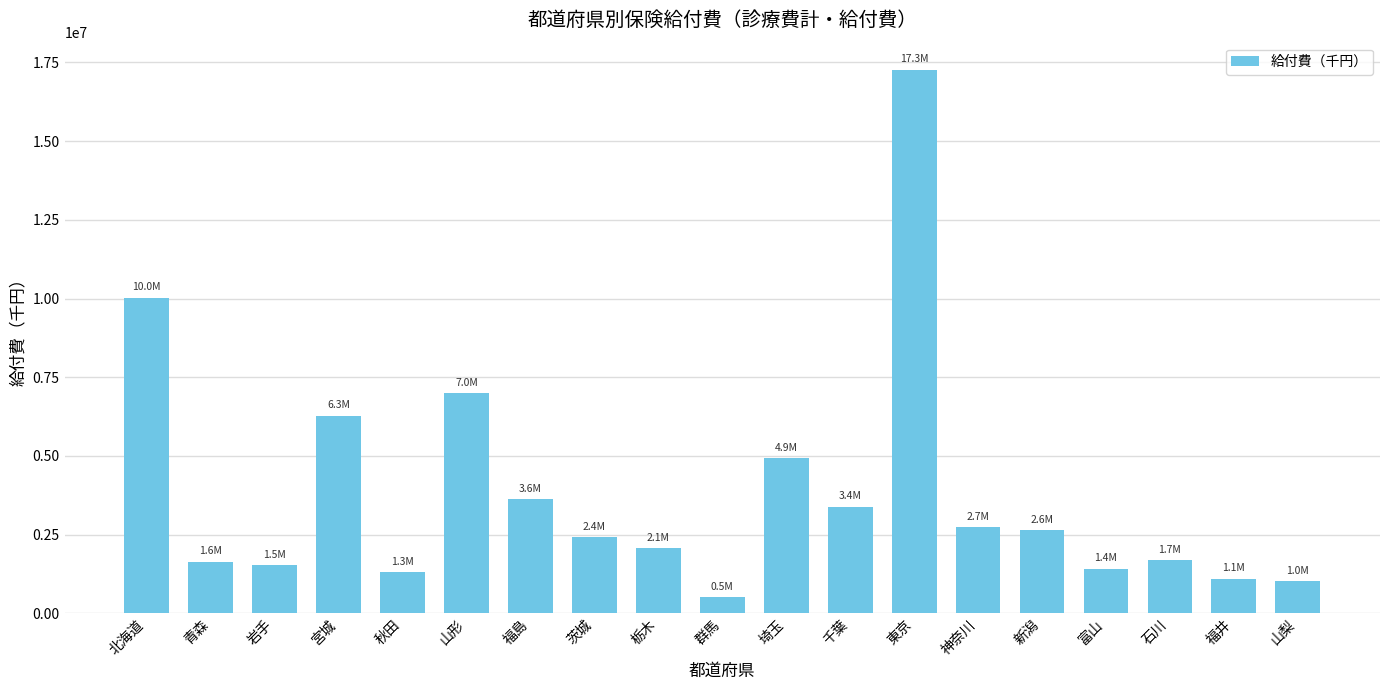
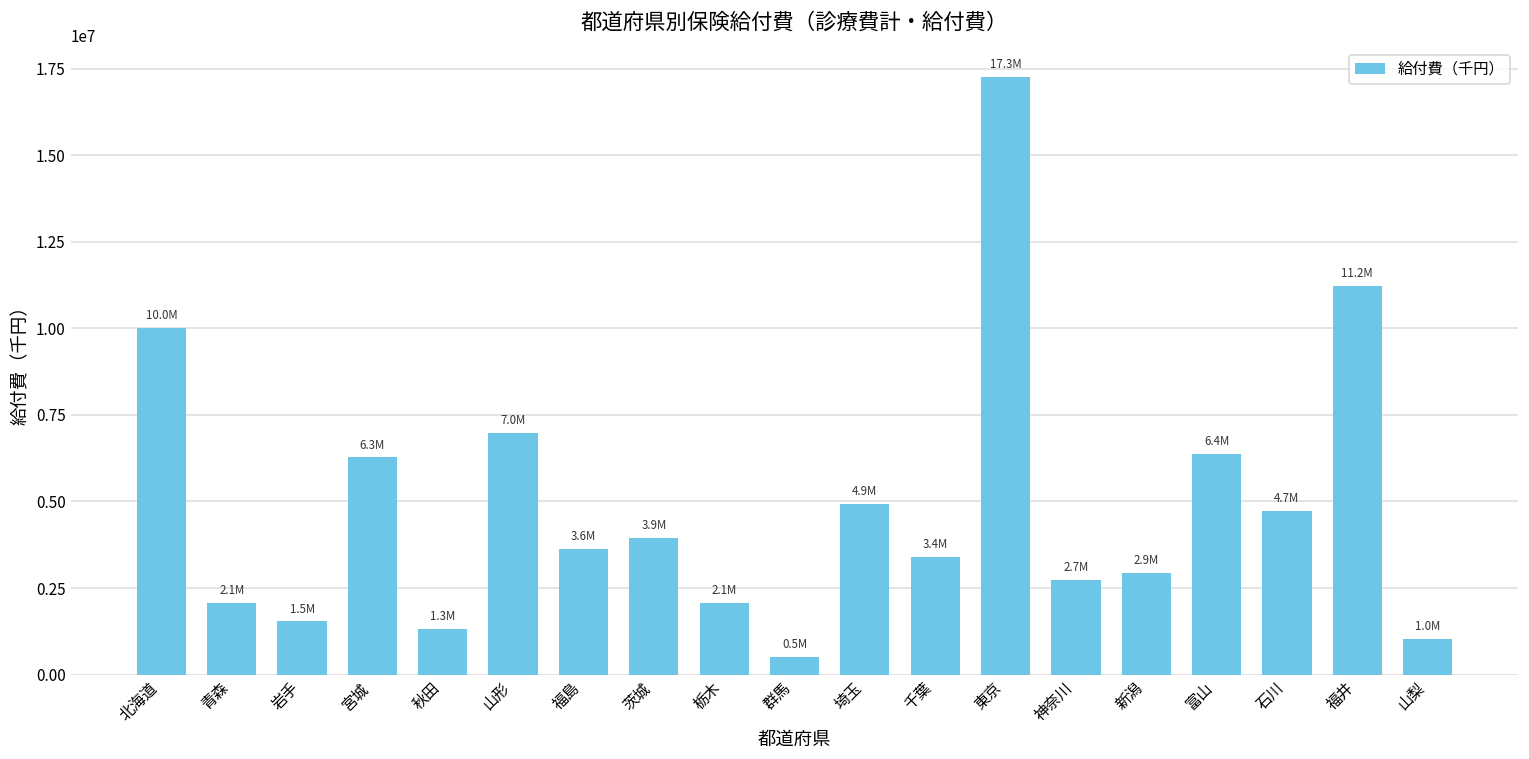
  {
    "北海道": "10.0M",
-   "青森": "1.6M",
+   "青森": "2.1M",
    "岩手": "1.5M",
    "宮城": "6.3M",
    "秋田": "1.3M",
    "山形": "7.0M",
    "福島": "3.6M",
-   "茨城": "2.4M",
+   "茨城": "3.9M",
    "栃木": "2.1M",
    "群馬": "0.5M",
    "埼玉": "4.9M",
    "千葉": "3.4M",
    "東京": "17.3M",
    "神奈川": "2.7M",
-   "新潟": "2.6M",
-   "富山": "1.4M",
-   "石川": "1.7M",
-   "福井": "1.1M",
+   "新潟": "2.9M",
+   "富山": "6.4M",
+   "石川": "4.7M",
+   "福井": "11.2M",
    "山梨": "1.0M"
  }
